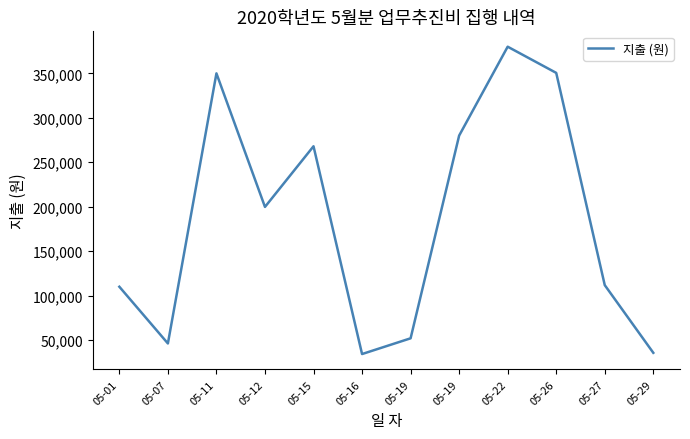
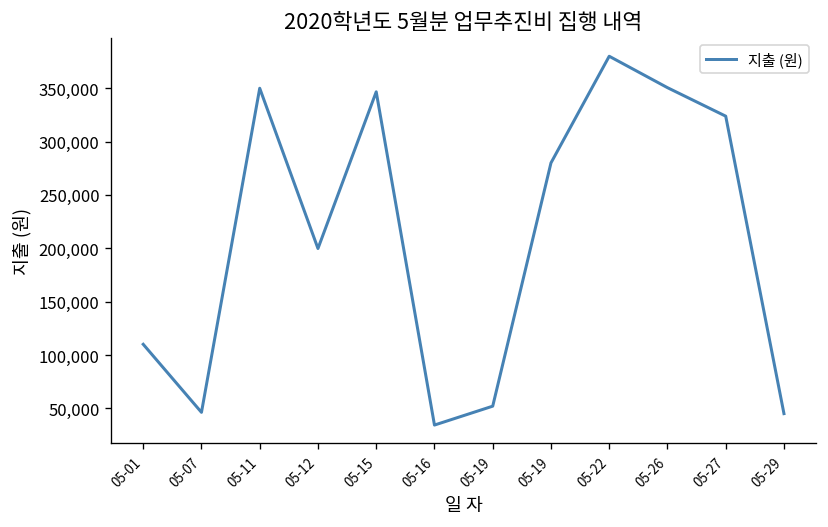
  {
    "05-01": "110,000",
    "05-07": "50,000",
    "05-11": "350,000",
    "05-12": "200,000",
-   "05-15": "270,000",
+   "05-15": "350,000",
    "05-16": "30,000",
    "05-22": "380,000",
    "05-26": "350,000",
-   "05-27": "110,000",
-   "05-29": "40,000"
+   "05-27": "320,000",
+   "05-29": "50,000"
  }
